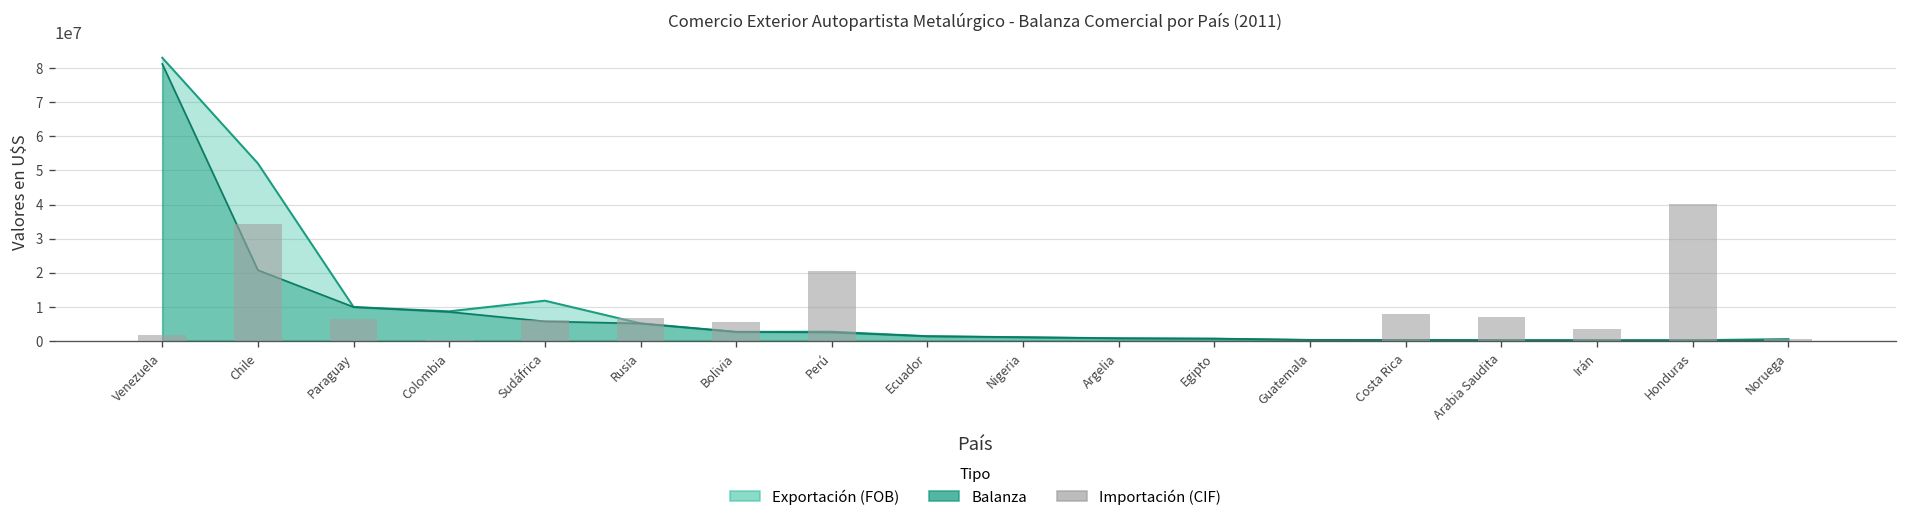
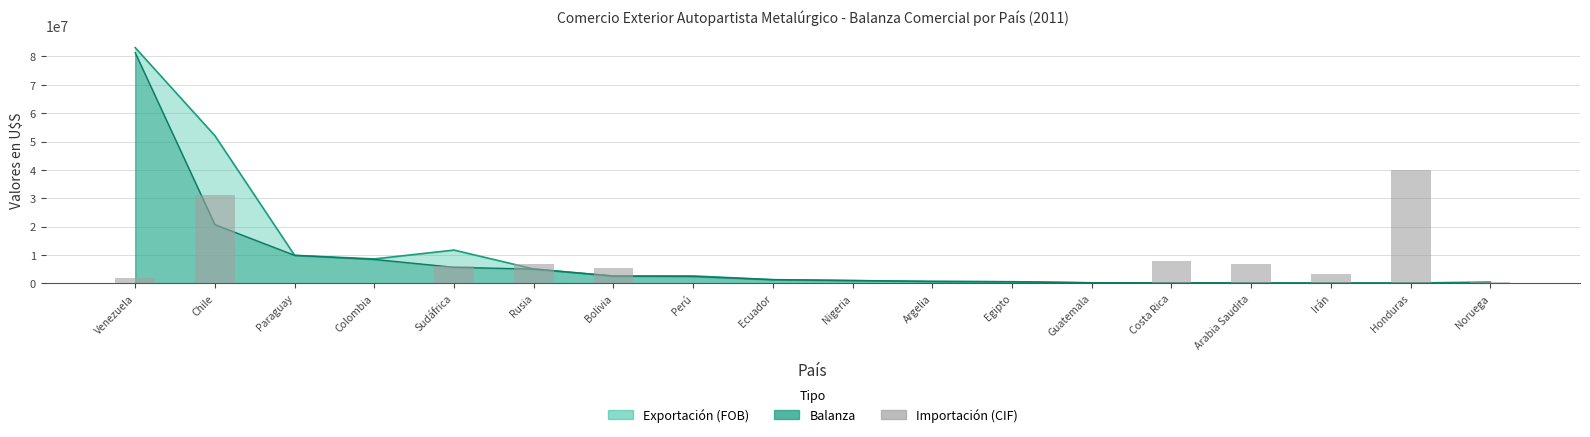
  {
    "Importación (CIF)": {
      "Venezuela": 2000000,
-     "Chile": 34000000,
-     "Paraguay": 6000000,
+     "Chile": 31000000,
+     "Paraguay": 0,
      "Sudáfrica": 6000000,
      "Rusia": 7000000,
      "Bolivia": 5000000,
-     "Perú": 21000000,
+     "Perú": 0,
      "Nigeria": 0,
      "Guatemala": 0,
      "Costa Rica": 8000000,
      "Arabia Saudita": 7000000,
      "Irán": 3000000,
      "Honduras": 40000000
    }
  }
